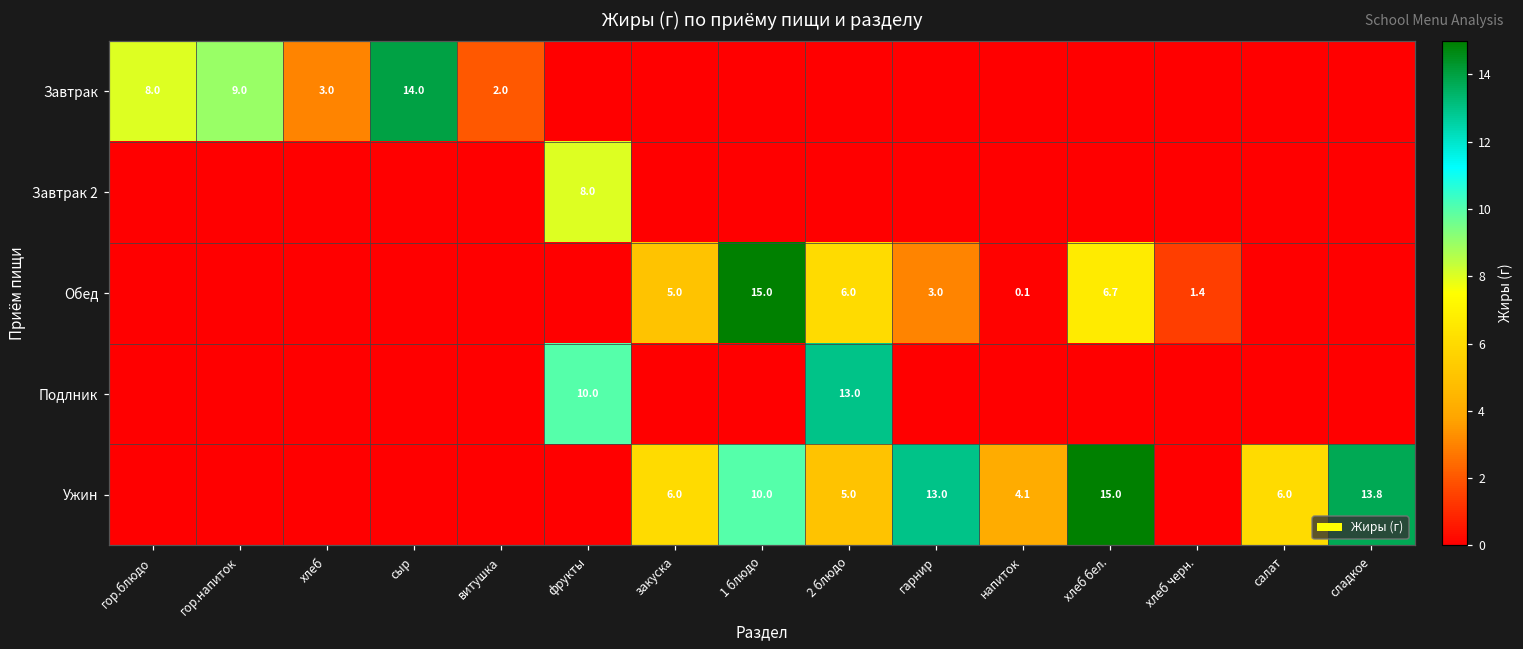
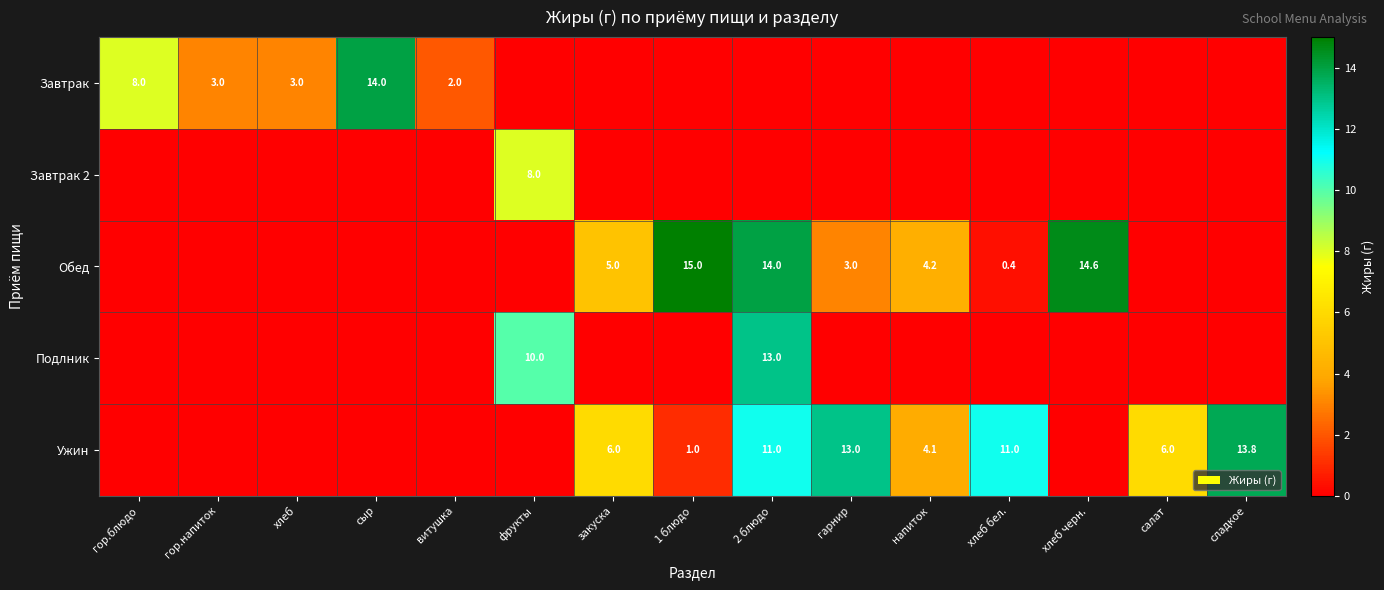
  {
    "Завтрак": {
      "гор.блюдо": 8.0,
-     "гор.напиток": 9.0,
+     "гор.напиток": 3.0,
      "хлеб": 3.0,
      "сыр": 14.0,
      "витушка": 2.0
    },
    "Завтрак 2": {
      "фрукты": 8.0
    },
    "Обед": {
      "закуска": 5.0,
      "1 блюдо": 15.0,
-     "2 блюдо": 6.0,
+     "2 блюдо": 14.0,
      "гарнир": 3.0,
-     "напиток": 0.1,
-     "хлеб бел.": 6.7,
-     "хлеб черн.": 1.4
+     "напиток": 4.2,
+     "хлеб бел.": 0.4,
+     "хлеб черн.": 14.6
    },
    "Подлник": {
      "фрукты": 10.0,
      "2 блюдо": 13.0
    },
    "Ужин": {
      "закуска": 6.0,
-     "1 блюдо": 10.0,
-     "2 блюдо": 5.0,
+     "1 блюдо": 1.0,
+     "2 блюдо": 11.0,
      "гарнир": 13.0,
      "напиток": 4.1,
-     "хлеб бел.": 15.0,
+     "хлеб бел.": 11.0,
      "салат": 6.0,
      "сладкое": 13.8
    }
  }
